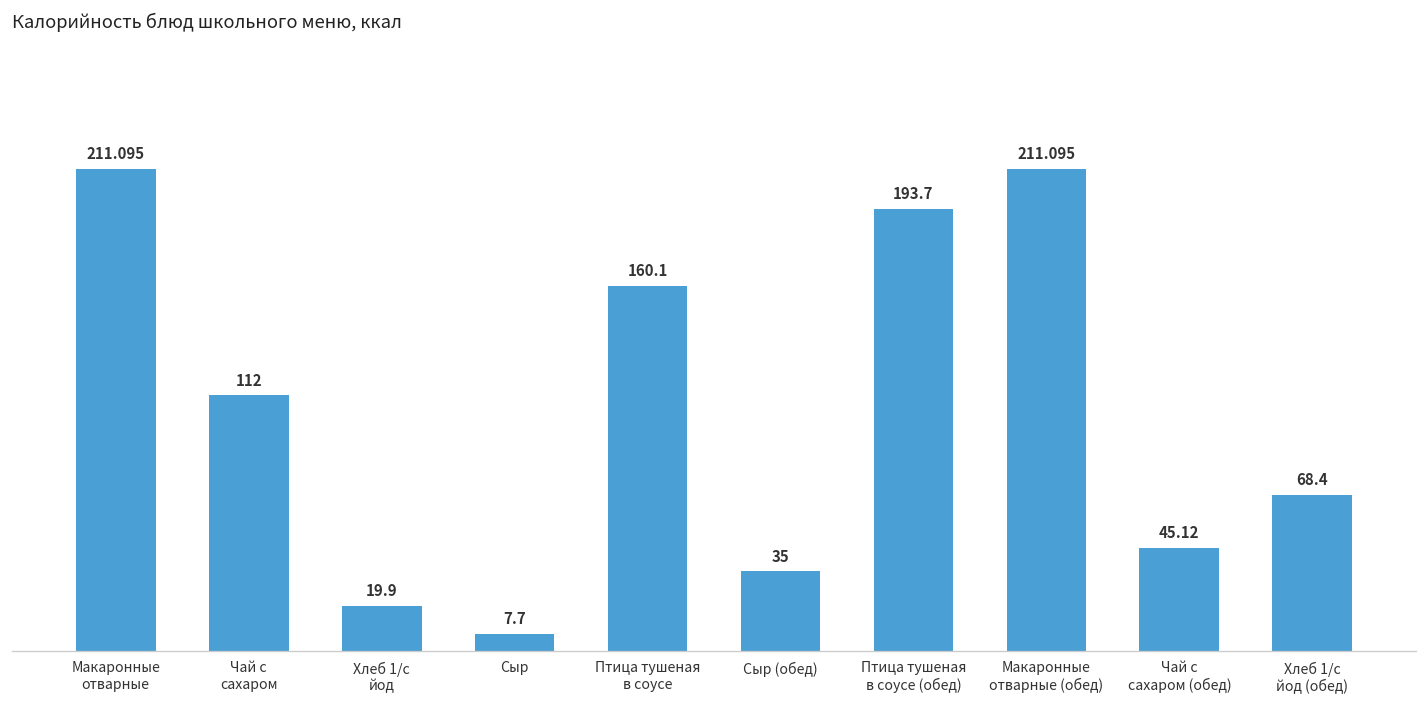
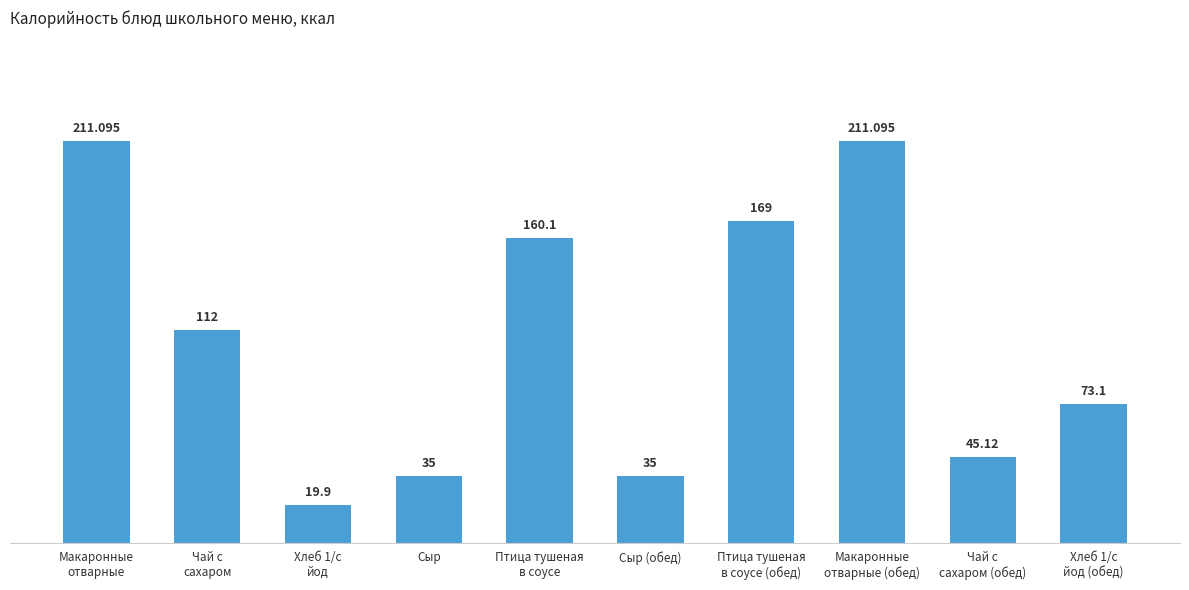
  {
    "Макаронные отварные": 211.095,
    "Чай с сахаром": 112,
    "Хлеб 1/с йод": 19.9,
-   "Сыр": 7.7,
+   "Сыр": 35,
    "Птица тушеная в соусе": 160.1,
    "Сыр (обед)": 35,
-   "Птица тушеная в соусе (обед)": 193.7,
+   "Птица тушеная в соусе (обед)": 169,
    "Макаронные отварные (обед)": 211.095,
    "Чай с сахаром (обед)": 45.12,
-   "Хлеб 1/с йод (обед)": 68.4
+   "Хлеб 1/с йод (обед)": 73.1
  }
